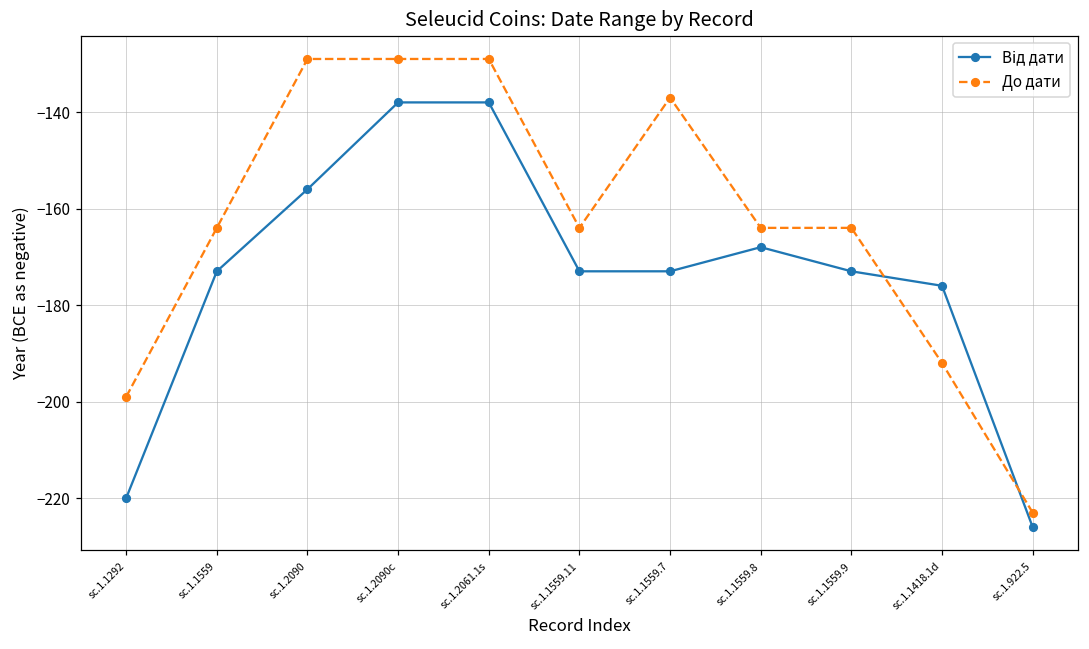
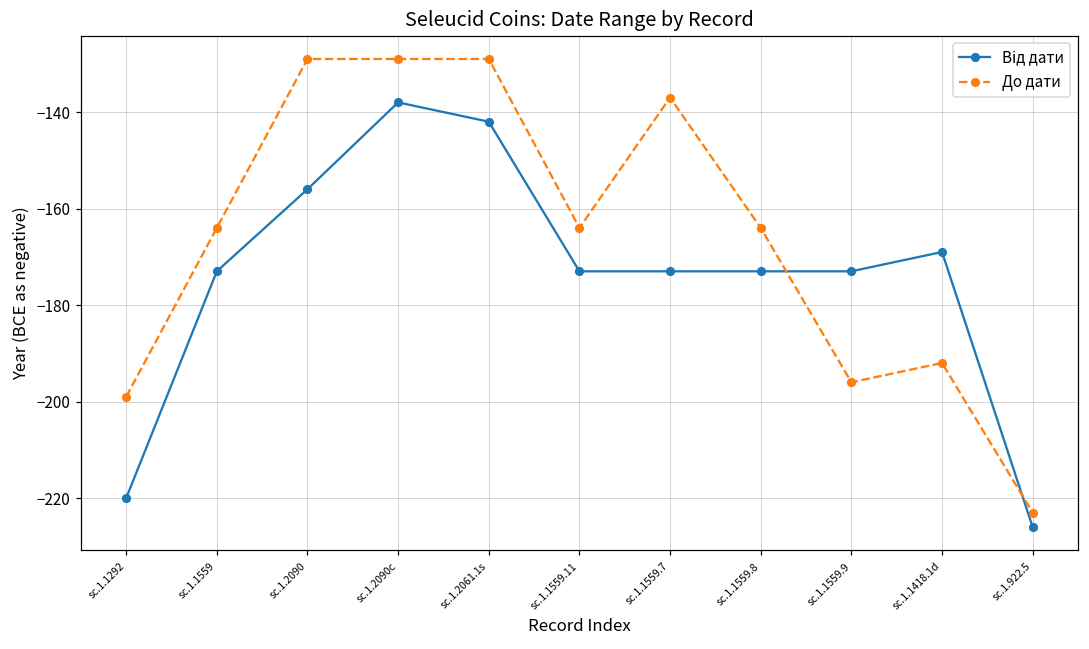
  {
    "Від дати": {
      "sc.1.1292": -220,
      "sc.1.1559": -173,
      "sc.1.2090": -156,
      "sc.1.2090c": -138,
-     "sc.1.2061.1s": -138,
+     "sc.1.2061.1s": -142,
      "sc.1.1559.11": -173,
      "sc.1.1559.7": -173,
-     "sc.1.1559.8": -168,
+     "sc.1.1559.8": -173,
      "sc.1.1559.9": -173,
-     "sc.1.1418.1d": -176,
+     "sc.1.1418.1d": -169,
      "sc.1.922.5": -226
    },
    "До дати": {
      "sc.1.1292": -199,
      "sc.1.1559": -164,
      "sc.1.2090": -129,
      "sc.1.2090c": -129,
      "sc.1.2061.1s": -129,
      "sc.1.1559.11": -164,
      "sc.1.1559.7": -137,
      "sc.1.1559.8": -164,
-     "sc.1.1559.9": -164,
+     "sc.1.1559.9": -196,
      "sc.1.1418.1d": -192,
      "sc.1.922.5": -223
    }
  }
